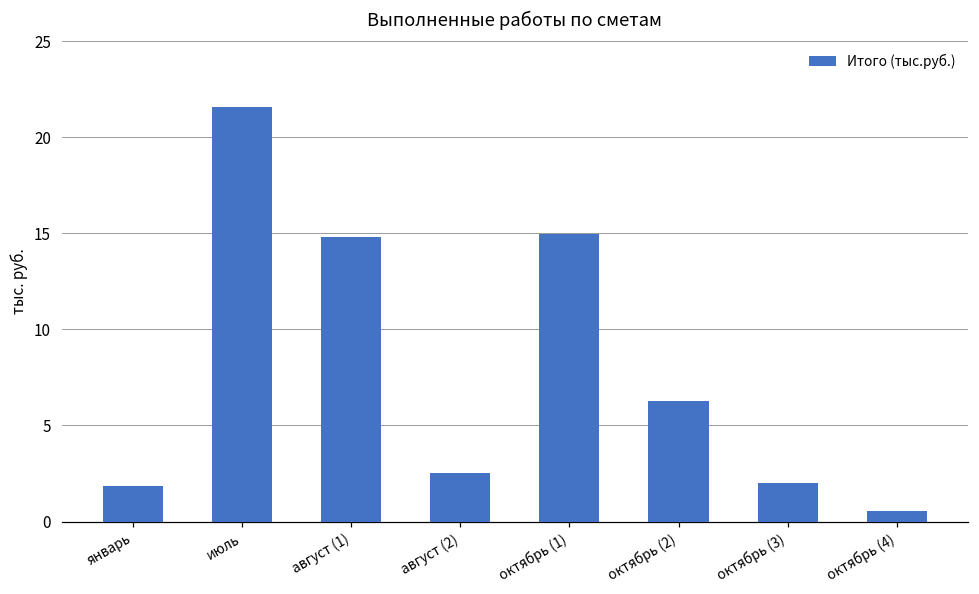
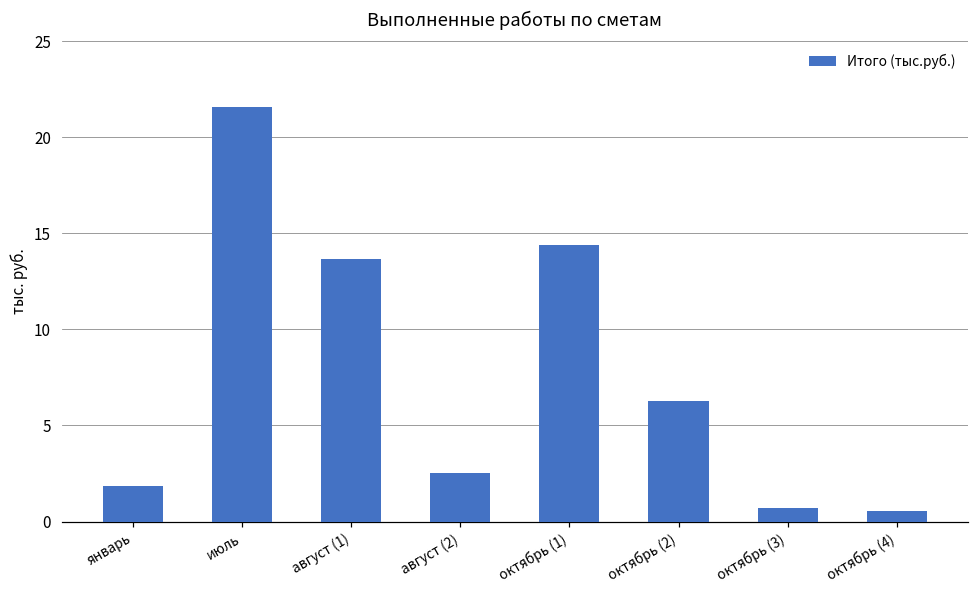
  {
    "январь": 1.8,
    "июль": 21.6,
-   "август (1)": 14.8,
+   "август (1)": 13.7,
    "август (2)": 2.5,
-   "октябрь (1)": 15.0,
+   "октябрь (1)": 14.4,
    "октябрь (2)": 6.3,
-   "октябрь (3)": 2.0,
+   "октябрь (3)": 0.7,
    "октябрь (4)": 0.5
  }
